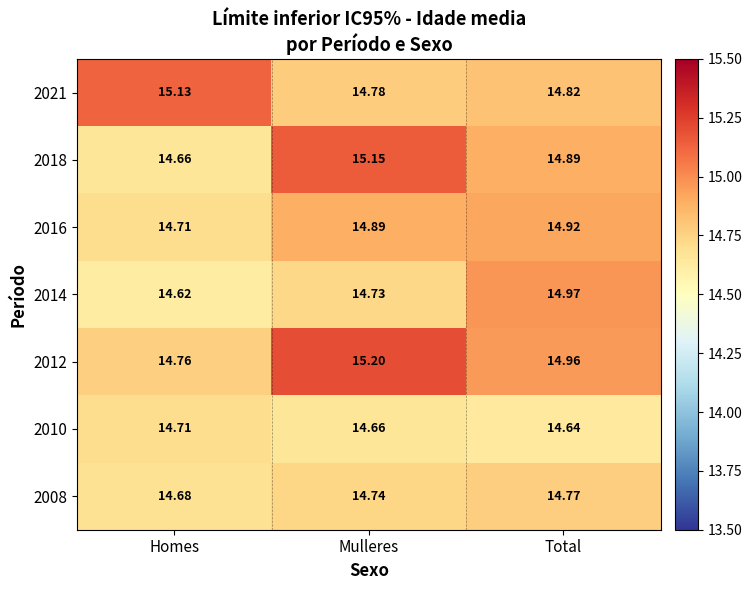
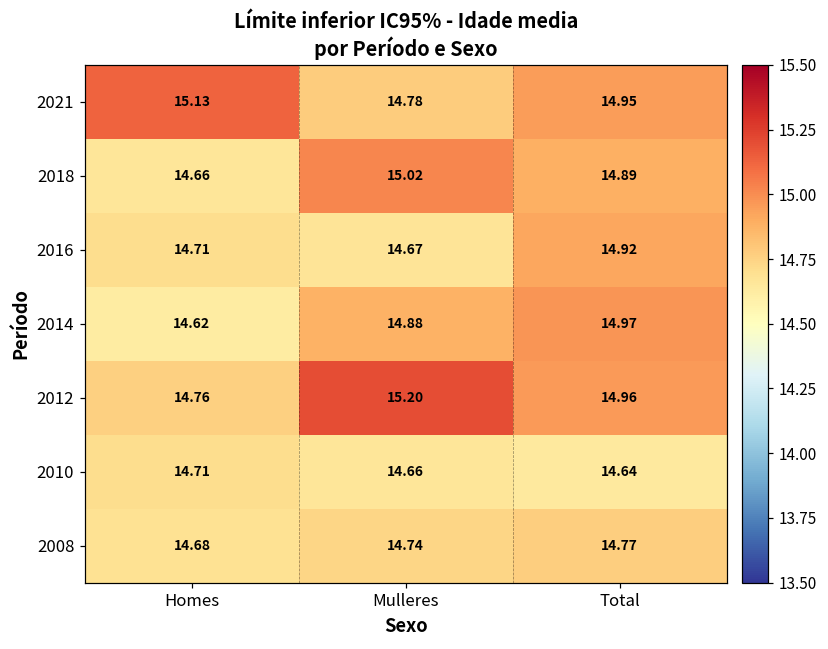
  {
    "2021": {
      "Homes": 15.13,
      "Mulleres": 14.78,
-     "Total": 14.82
+     "Total": 14.95
    },
    "2018": {
      "Homes": 14.66,
-     "Mulleres": 15.15,
+     "Mulleres": 15.02,
      "Total": 14.89
    },
    "2016": {
      "Homes": 14.71,
-     "Mulleres": 14.89,
+     "Mulleres": 14.67,
      "Total": 14.92
    },
    "2014": {
      "Homes": 14.62,
-     "Mulleres": 14.73,
+     "Mulleres": 14.88,
      "Total": 14.97
    },
    "2012": {
      "Homes": 14.76,
      "Mulleres": 15.20,
      "Total": 14.96
    },
    "2010": {
      "Homes": 14.71,
      "Mulleres": 14.66,
      "Total": 14.64
    },
    "2008": {
      "Homes": 14.68,
      "Mulleres": 14.74,
      "Total": 14.77
    }
  }
